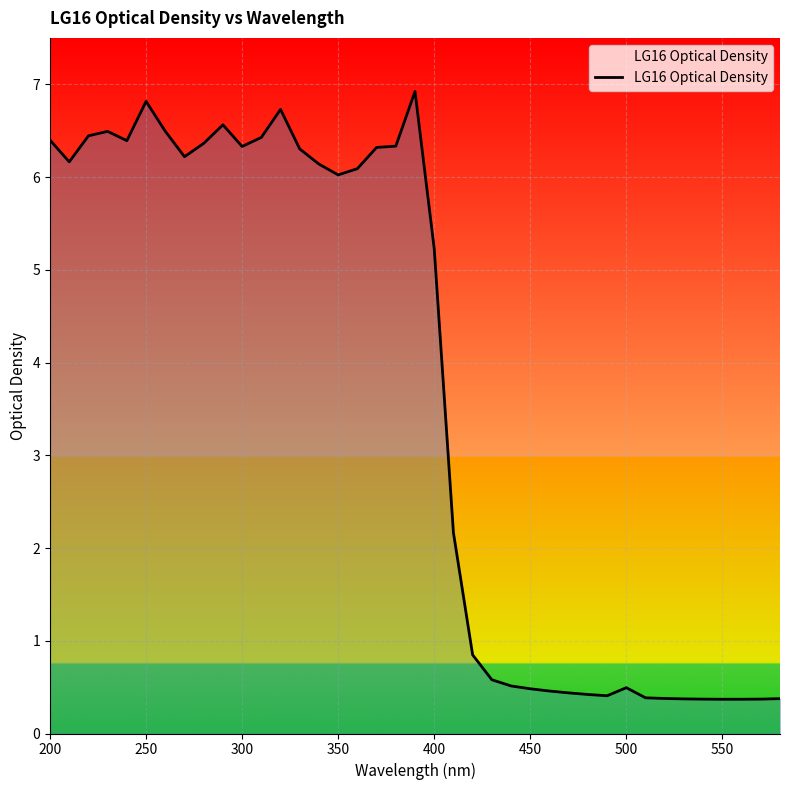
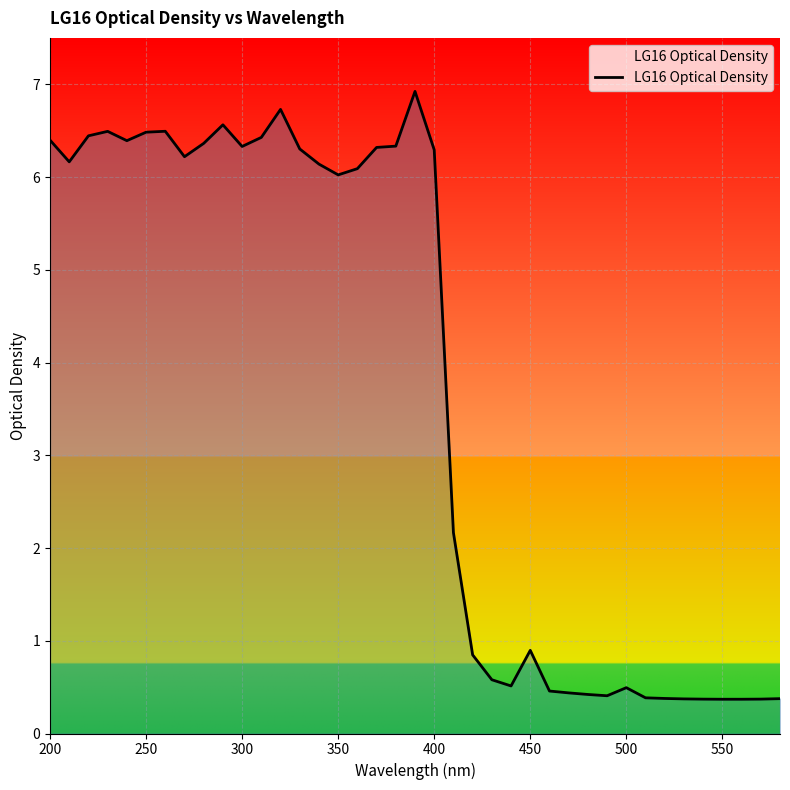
  {
    "200": 6.4,
-   "250": 6.8,
+   "250": 6.5,
    "300": 6.3,
    "350": 6.0,
-   "400": 5.2,
-   "450": 0.5,
+   "400": 6.3,
+   "450": 0.9,
    "500": 0.5,
    "550": 0.4
  }
